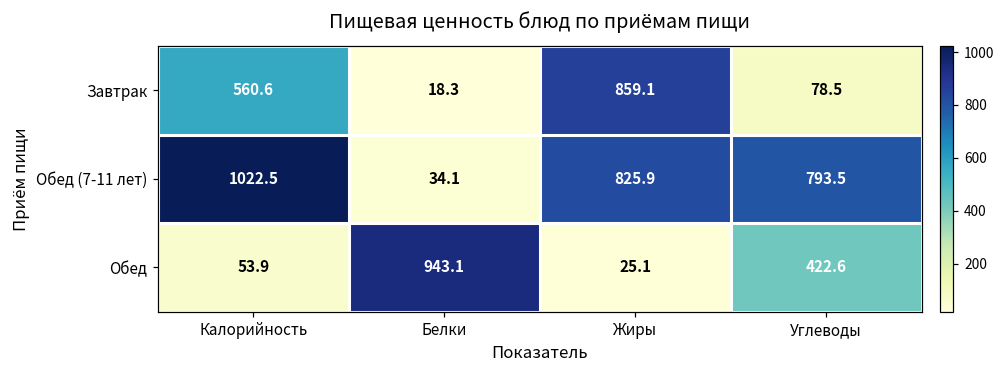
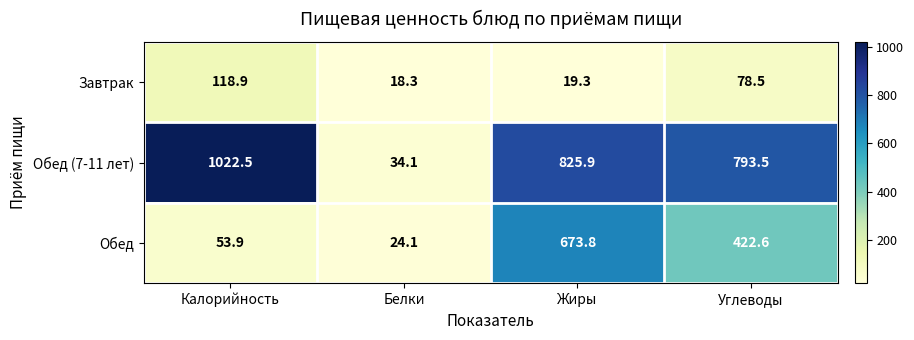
  {
    "Завтрак": {
-     "Калорийность": 560.6,
+     "Калорийность": 118.9,
      "Белки": 18.3,
-     "Жиры": 859.1,
+     "Жиры": 19.3,
      "Углеводы": 78.5
    },
    "Обед (7-11 лет)": {
      "Калорийность": 1022.5,
      "Белки": 34.1,
      "Жиры": 825.9,
      "Углеводы": 793.5
    },
    "Обед": {
      "Калорийность": 53.9,
-     "Белки": 943.1,
-     "Жиры": 25.1,
+     "Белки": 24.1,
+     "Жиры": 673.8,
      "Углеводы": 422.6
    }
  }
